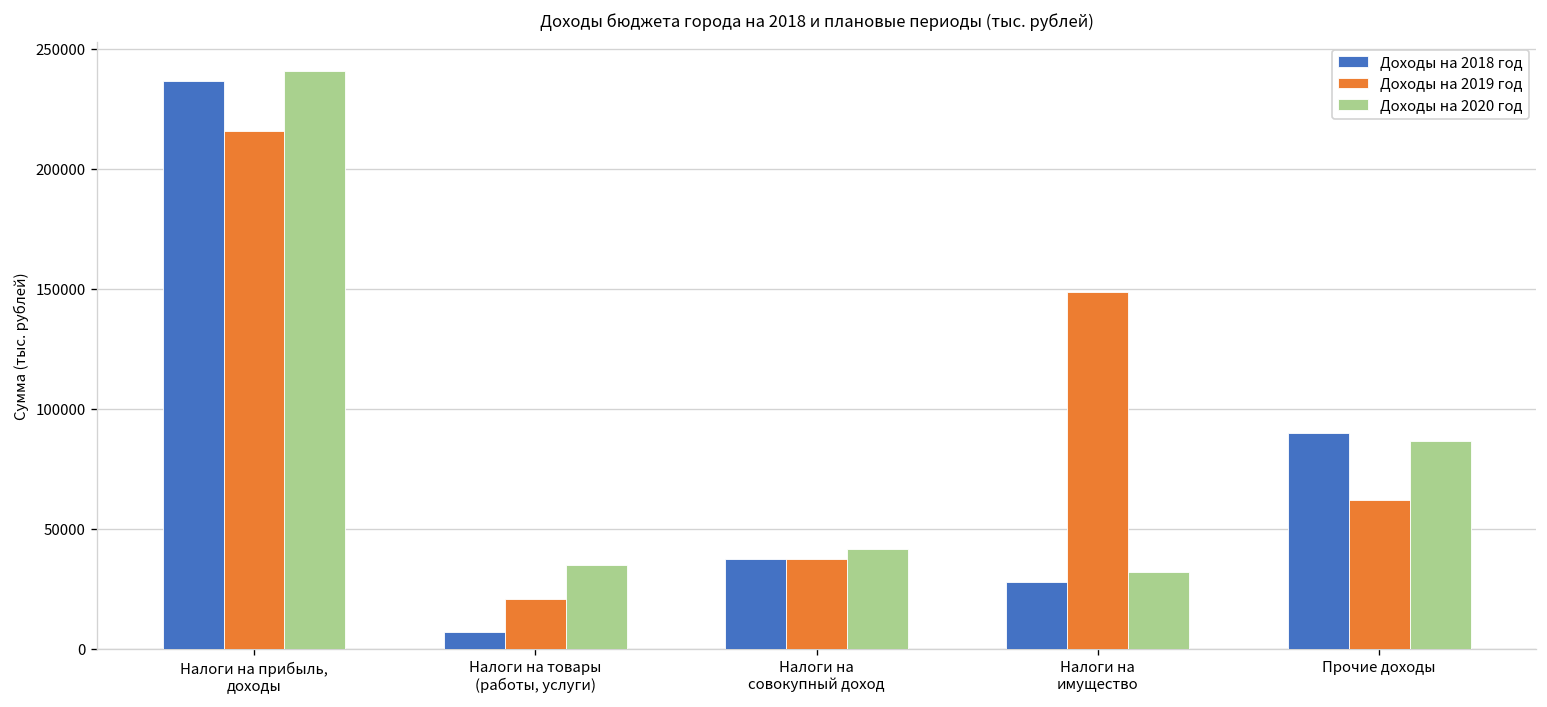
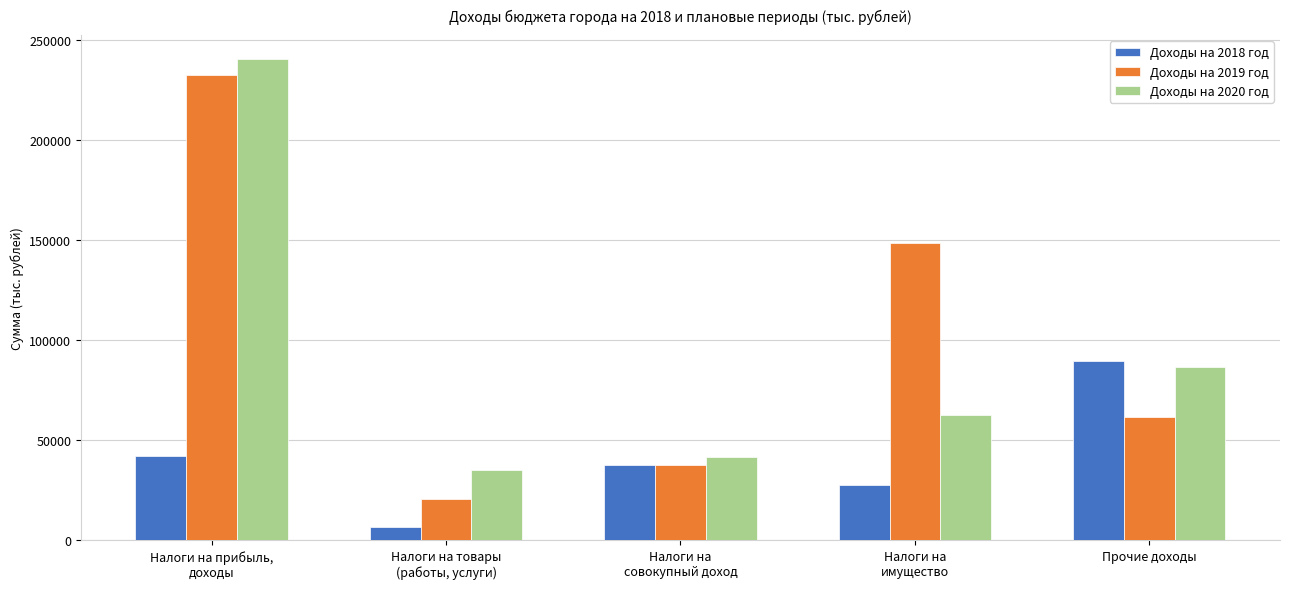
  {
    "Доходы на 2018 год": {
-     "Налоги на прибыль, доходы": 236000,
+     "Налоги на прибыль, доходы": 42000,
      "Налоги на товары (работы, услуги)": 7000,
      "Налоги на совокупный доход": 37000,
      "Налоги на имущество": 28000,
      "Прочие доходы": 90000
    },
    "Доходы на 2019 год": {
-     "Налоги на прибыль, доходы": 216000,
+     "Налоги на прибыль, доходы": 233000,
      "Налоги на товары (работы, услуги)": 21000,
      "Налоги на совокупный доход": 38000,
      "Налоги на имущество": 149000,
      "Прочие доходы": 62000
    },
    "Доходы на 2020 год": {
      "Налоги на прибыль, доходы": 241000,
      "Налоги на товары (работы, услуги)": 35000,
      "Налоги на совокупный доход": 42000,
-     "Налоги на имущество": 32000,
+     "Налоги на имущество": 63000,
      "Прочие доходы": 87000
    }
  }
